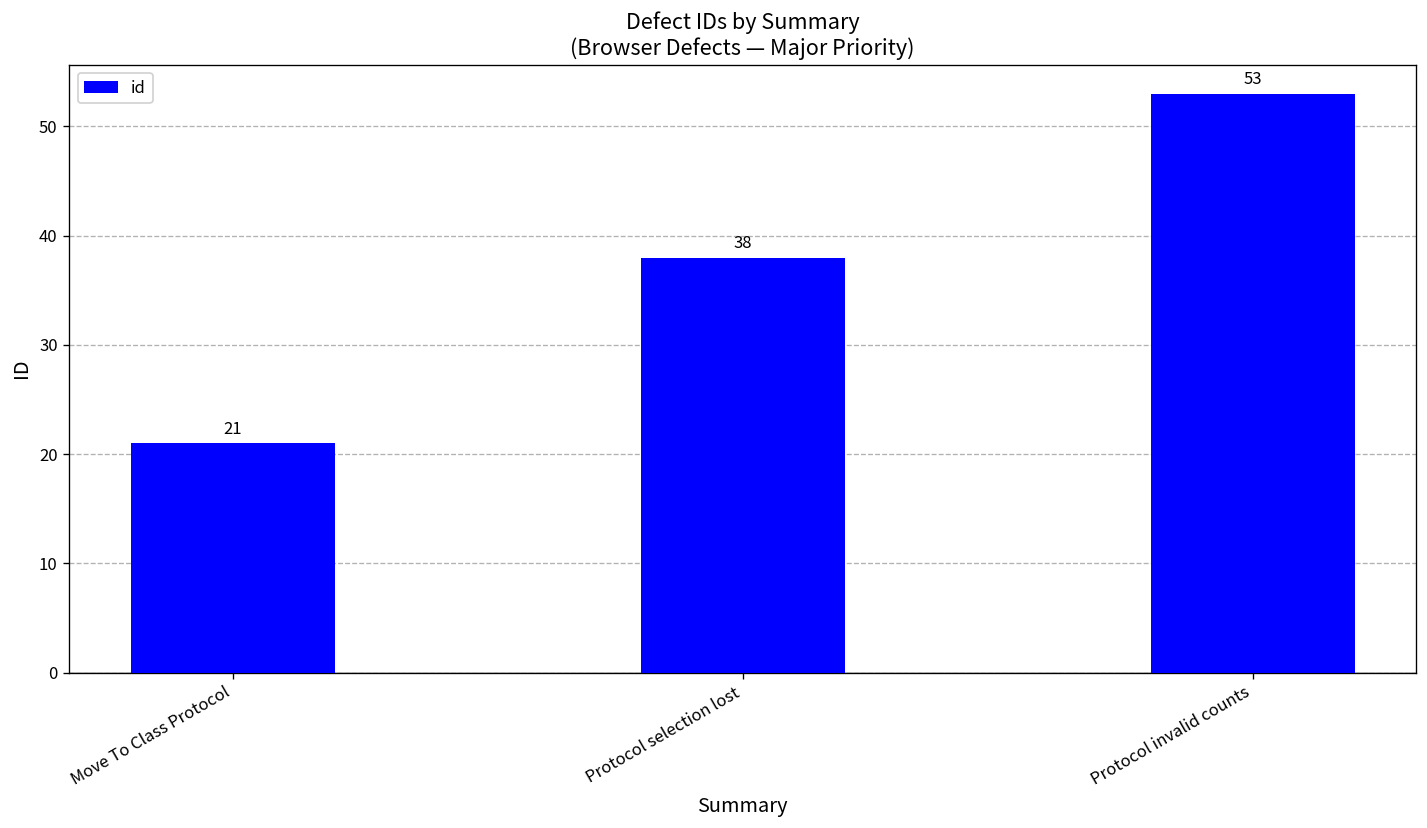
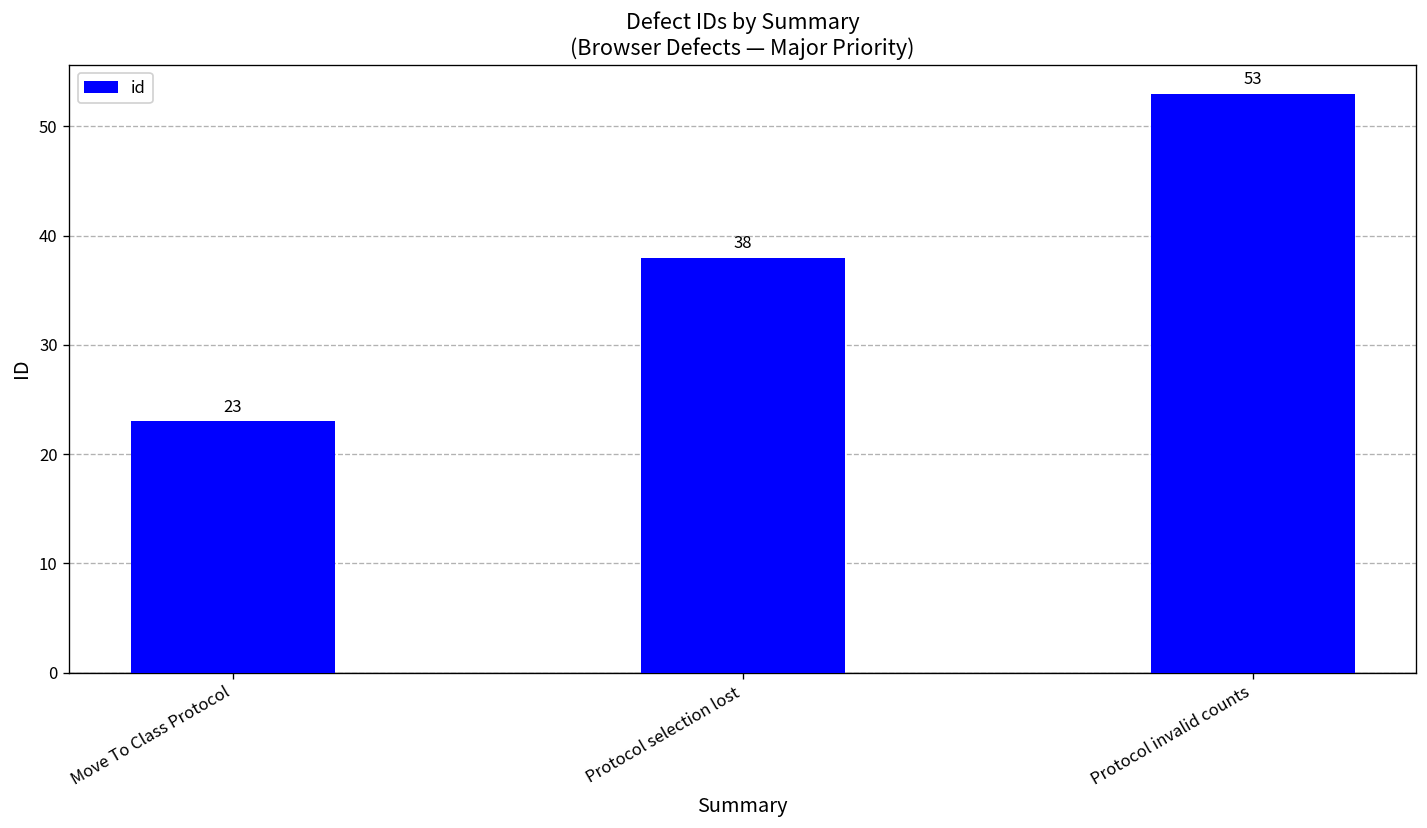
  {
-   "Move To Class Protocol": 21,
+   "Move To Class Protocol": 23,
    "Protocol selection lost": 38,
    "Protocol invalid counts": 53
  }
